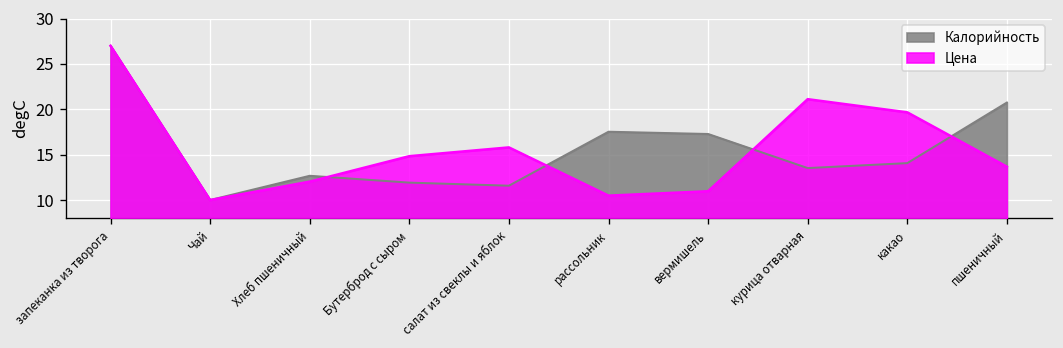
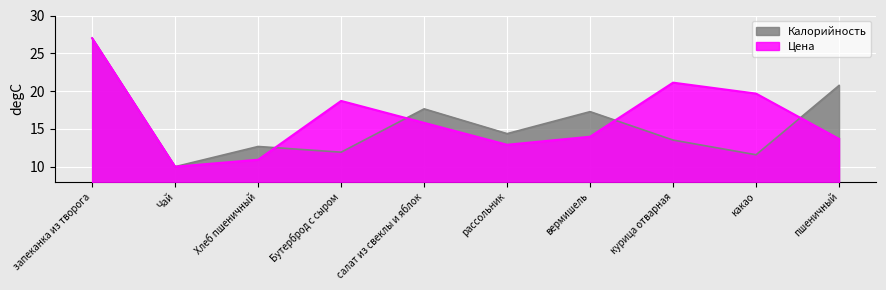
  {
    "Калорийность": {
      "Хлеб пшеничный": 13,
      "Бутерброд с сыром": 12,
-     "салат из свеклы и яблок": 12,
-     "рассольник": 18,
+     "салат из свеклы и яблок": 18,
+     "рассольник": 14,
      "вермишель": 17,
      "курица отварная": 14,
-     "какао": 14,
+     "какао": 12,
      "пшеничный": 21
    },
    "Цена": {
-     "Хлеб пшеничный": 12,
-     "Бутерброд с сыром": 15,
+     "Хлеб пшеничный": 11,
+     "Бутерброд с сыром": 19,
      "салат из свеклы и яблок": 16,
-     "рассольник": 10,
-     "вермишель": 11,
+     "рассольник": 13,
+     "вермишель": 14,
      "курица отварная": 21,
      "какао": 20,
      "пшеничный": 14
    }
  }
